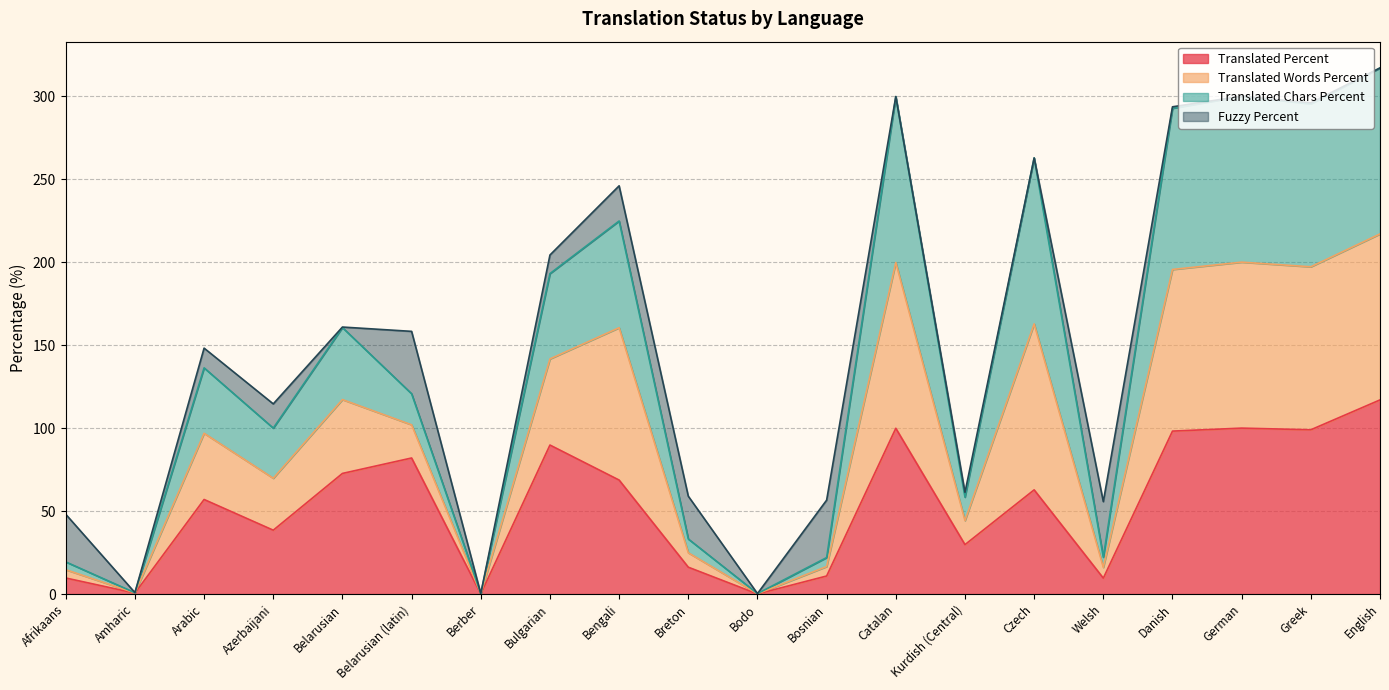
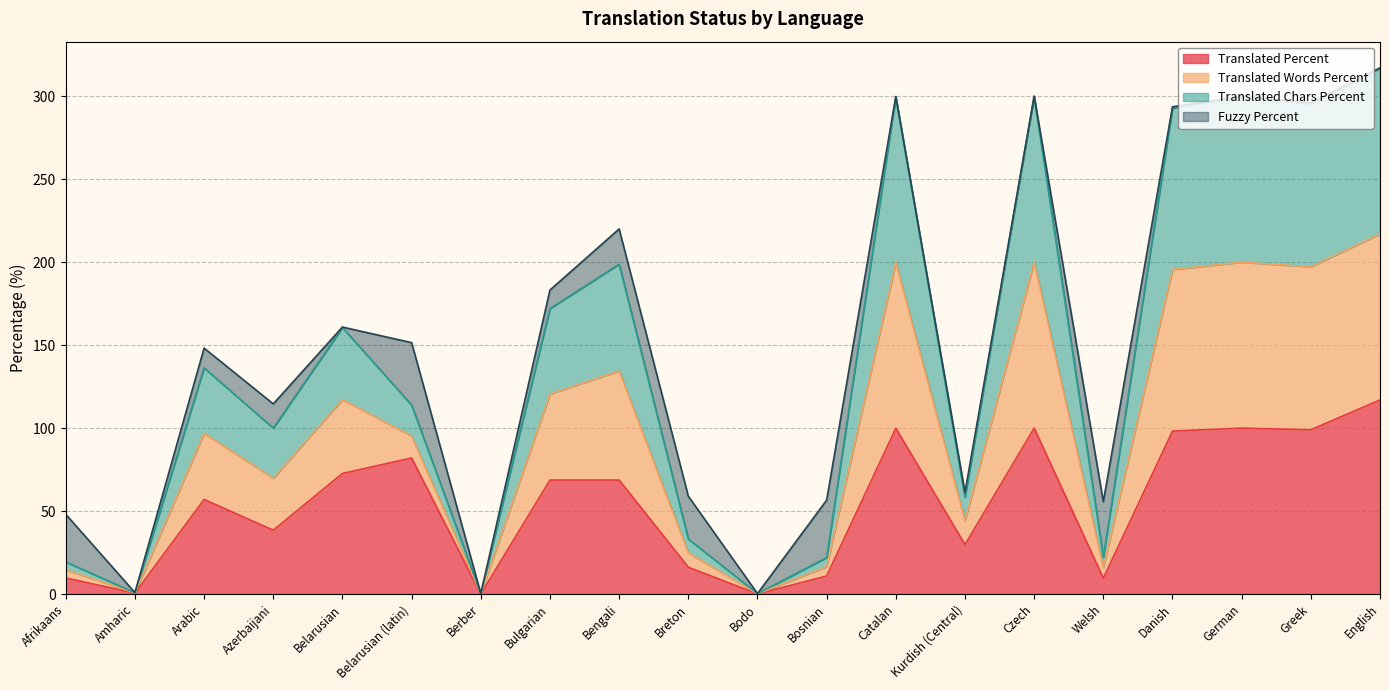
  {
    "Translated Percent": {
      "Afrikaans": 10,
      "Arabic": 57,
      "Azerbaijani": 39,
      "Belarusian": 73,
      "Belarusian (latin)": 82,
-     "Bulgarian": 90,
+     "Bulgarian": 69,
      "Bengali": 69,
      "Breton": 16,
      "Bosnian": 11,
      "Catalan": 100,
      "Kurdish (Central)": 30,
-     "Czech": 63,
+     "Czech": 100,
      "Welsh": 10,
      "Danish": 98,
      "German": 100,
      "Greek": 99,
      "English": 117
    },
    "Translated Words Percent": {
      "Afrikaans": 5,
      "Arabic": 40,
      "Azerbaijani": 31,
      "Belarusian": 45,
-     "Belarusian (latin)": 20,
+     "Belarusian (latin)": 13,
      "Bulgarian": 52,
-     "Bengali": 92,
+     "Bengali": 66,
      "Breton": 9,
      "Bosnian": 6,
      "Catalan": 100,
      "Kurdish (Central)": 14,
      "Czech": 100,
      "Welsh": 7,
      "Danish": 97,
      "German": 100,
      "Greek": 98,
      "English": 100
    }
  }
